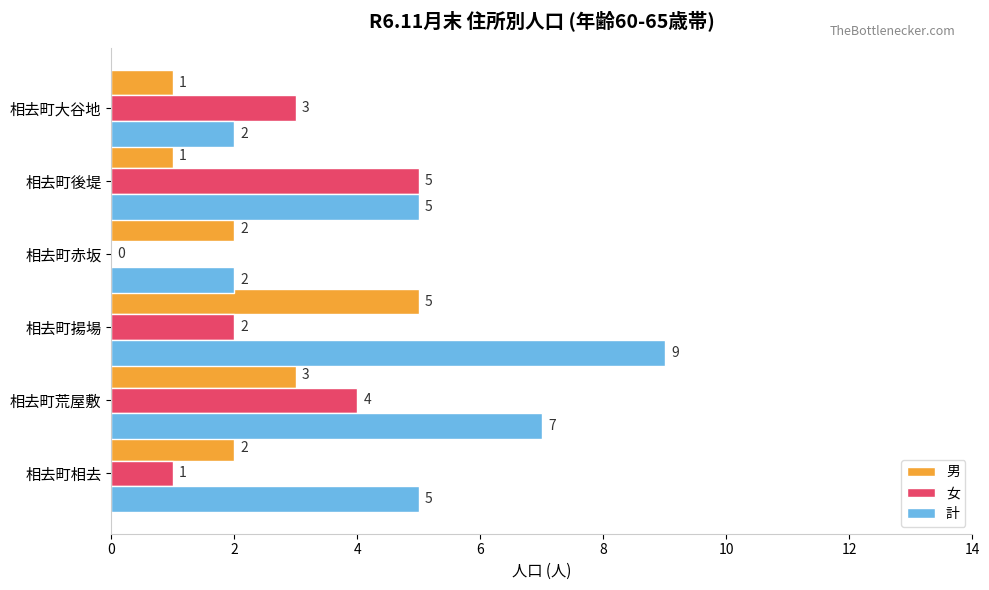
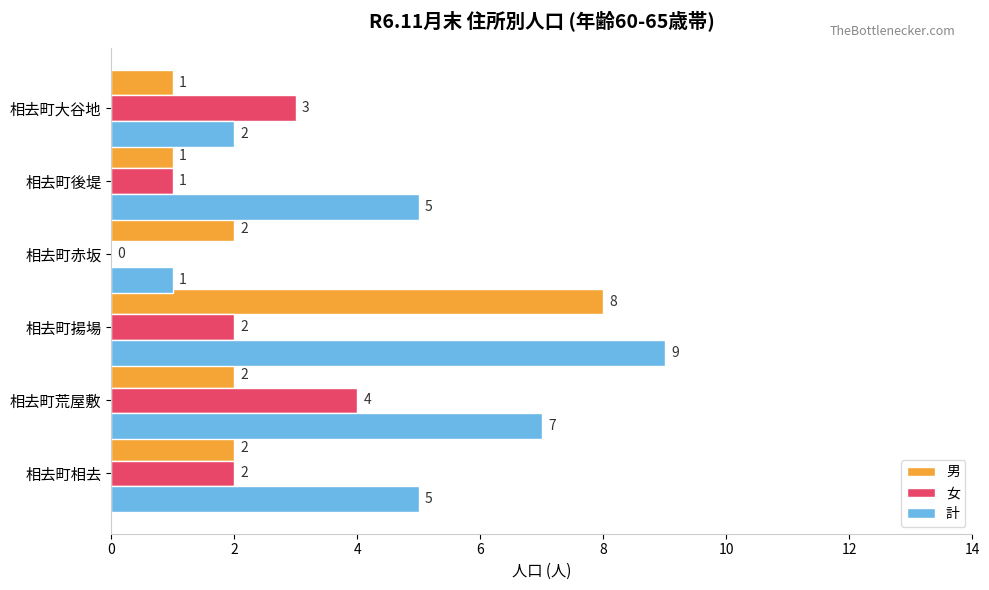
  {
    "男": {
      "相去町大谷地": 1,
      "相去町後堤": 1,
      "相去町赤坂": 2,
-     "相去町揚場": 5,
-     "相去町荒屋敷": 3,
+     "相去町揚場": 8,
+     "相去町荒屋敷": 2,
      "相去町相去": 2
    },
    "女": {
      "相去町大谷地": 3,
-     "相去町後堤": 5,
+     "相去町後堤": 1,
      "相去町赤坂": 0,
      "相去町揚場": 2,
      "相去町荒屋敷": 4,
-     "相去町相去": 1
+     "相去町相去": 2
    },
    "計": {
      "相去町大谷地": 2,
      "相去町後堤": 5,
-     "相去町赤坂": 2,
+     "相去町赤坂": 1,
      "相去町揚場": 9,
      "相去町荒屋敷": 7,
      "相去町相去": 5
    }
  }
